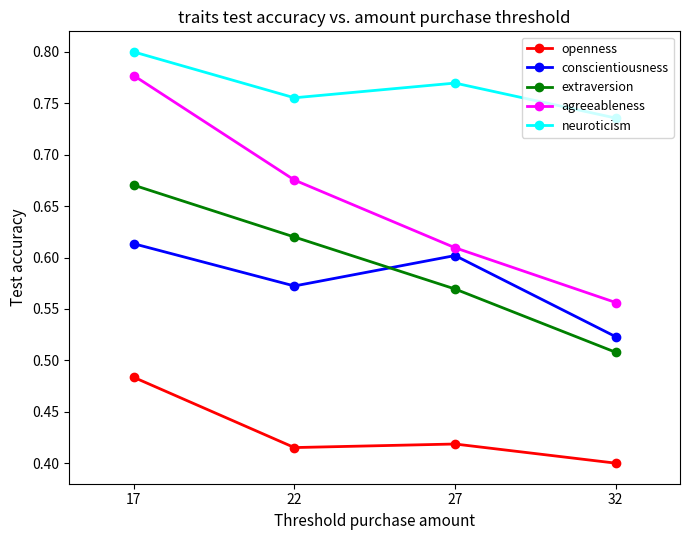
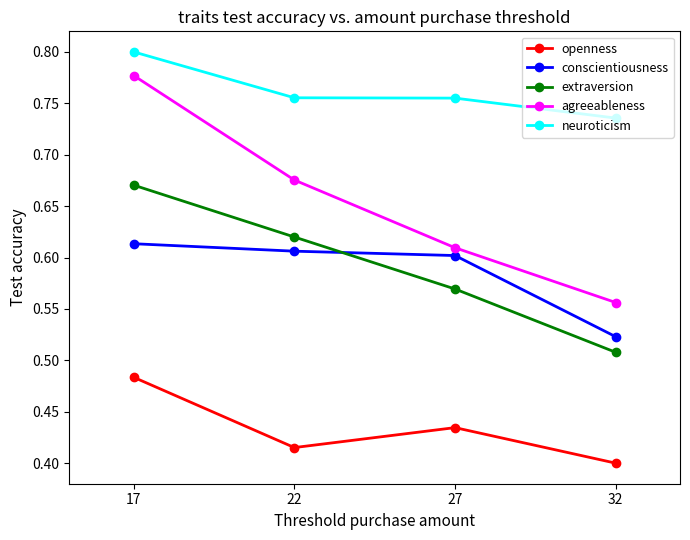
  {
    "openness": {
      "17": 0.484,
      "22": 0.415,
-     "27": 0.419,
+     "27": 0.435,
      "32": 0.400
    },
    "conscientiousness": {
      "17": 0.613,
-     "22": 0.572,
+     "22": 0.606,
      "27": 0.602,
      "32": 0.523
    },
    "extraversion": {
      "17": 0.670,
      "22": 0.620,
      "27": 0.569,
      "32": 0.508
    },
    "agreeableness": {
      "17": 0.777,
      "22": 0.675,
      "27": 0.610,
      "32": 0.556
    },
    "neuroticism": {
      "17": 0.800,
      "22": 0.755,
-     "27": 0.770
+     "27": 0.755
    }
  }
